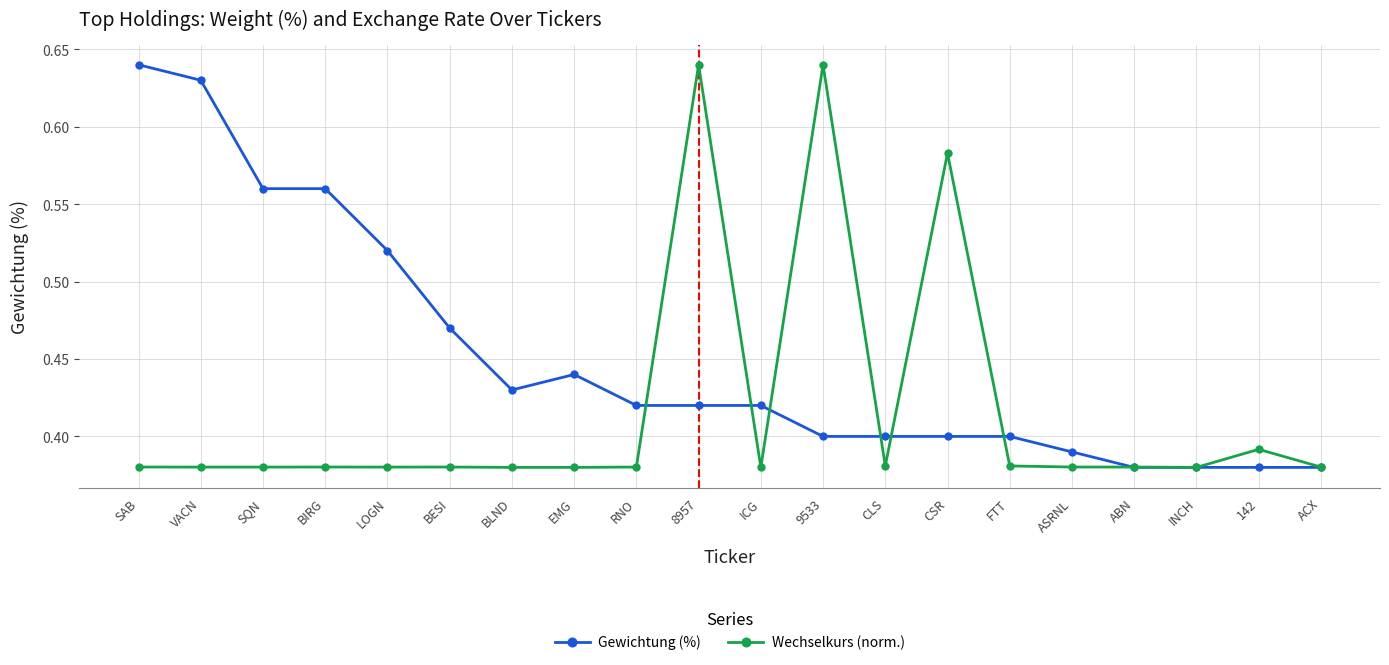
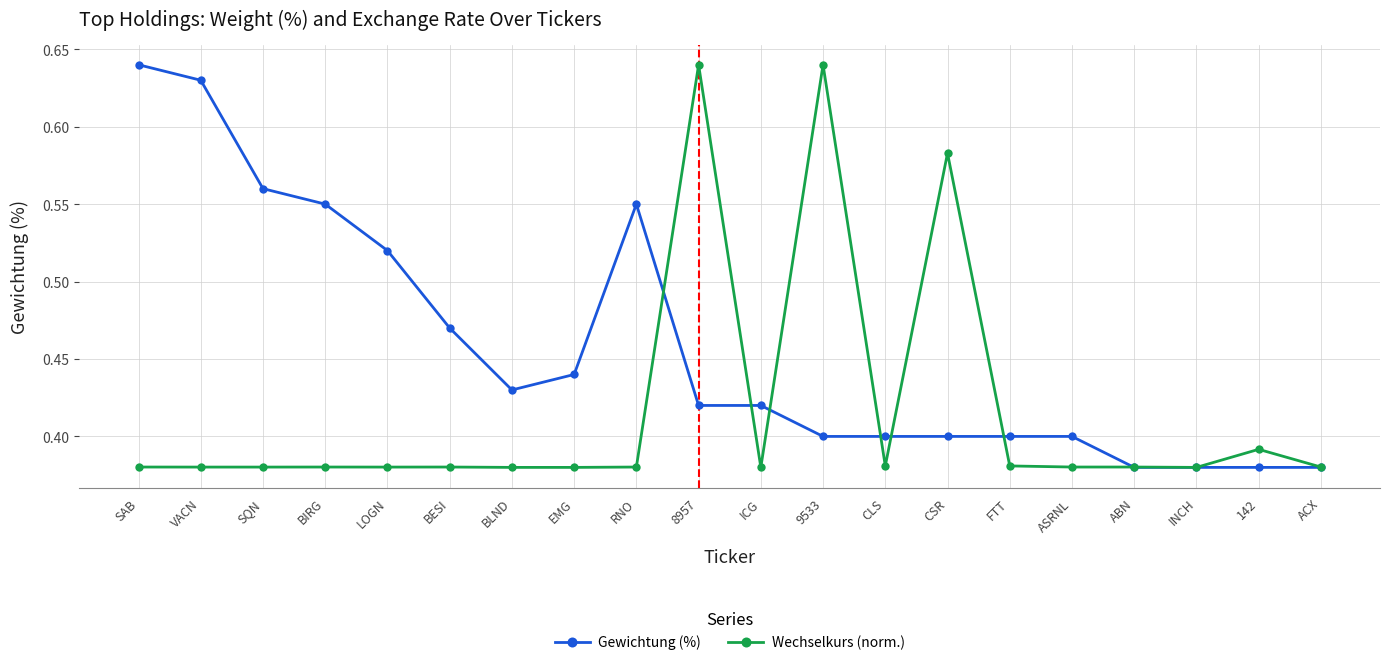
  {
    "Gewichtung (%)": {
      "SAB": 0.64,
      "VACN": 0.63,
      "SQN": 0.56,
-     "BIRG": 0.56,
+     "BIRG": 0.55,
      "LOGN": 0.52,
      "BESI": 0.47,
      "BLND": 0.43,
      "EMG": 0.44,
-     "RNO": 0.42,
+     "RNO": 0.55,
      "8957": 0.42,
      "ICG": 0.42,
      "9533": 0.40,
      "CLS": 0.40,
      "CSR": 0.40,
      "FTT": 0.40,
-     "ASRNL": 0.39,
+     "ASRNL": 0.40,
      "142": 0.38
    },
    "Wechselkurs (norm.)": {
      "SAB": 0.38,
      "VACN": 0.38,
      "SQN": 0.38,
      "BIRG": 0.38,
      "LOGN": 0.38,
      "BESI": 0.38,
      "BLND": 0.38,
      "EMG": 0.38,
      "RNO": 0.38,
      "8957": 0.64,
      "ICG": 0.38,
      "9533": 0.64,
      "CLS": 0.38,
      "CSR": 0.583,
      "FTT": 0.38,
      "ASRNL": 0.38,
      "142": 0.392
    }
  }
